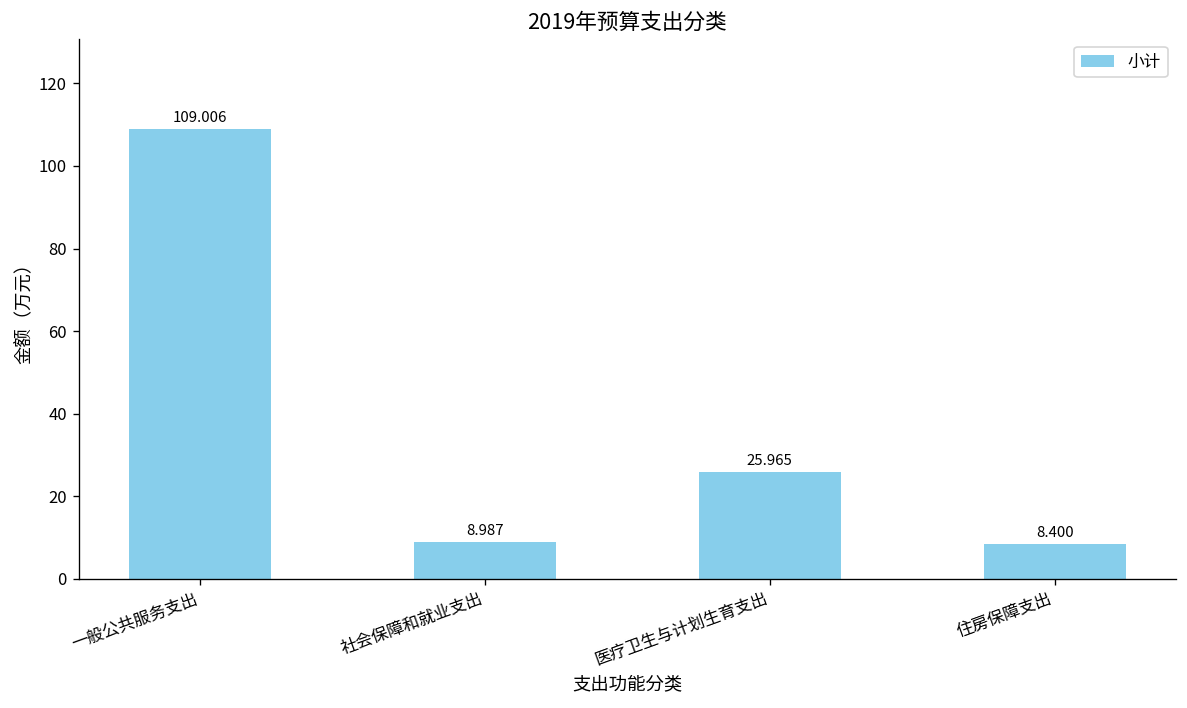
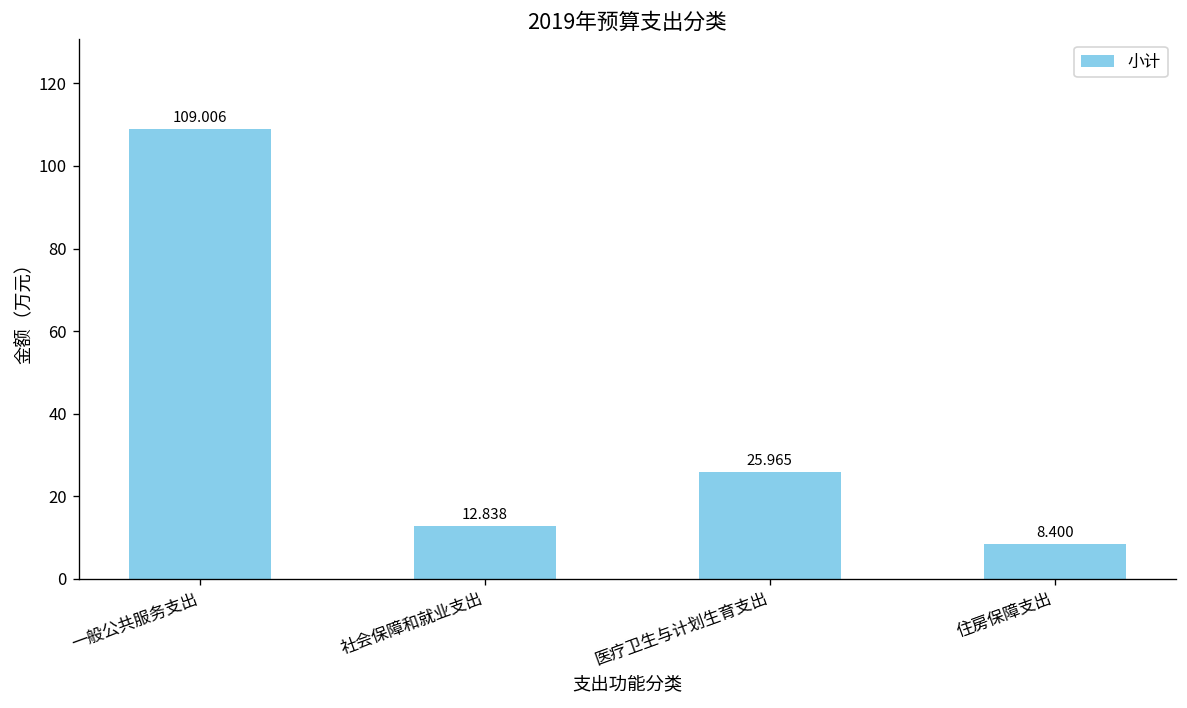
  {
    "一般公共服务支出": 109.006,
-   "社会保障和就业支出": 8.987,
+   "社会保障和就业支出": 12.838,
    "医疗卫生与计划生育支出": 25.965,
    "住房保障支出": 8.400
  }
